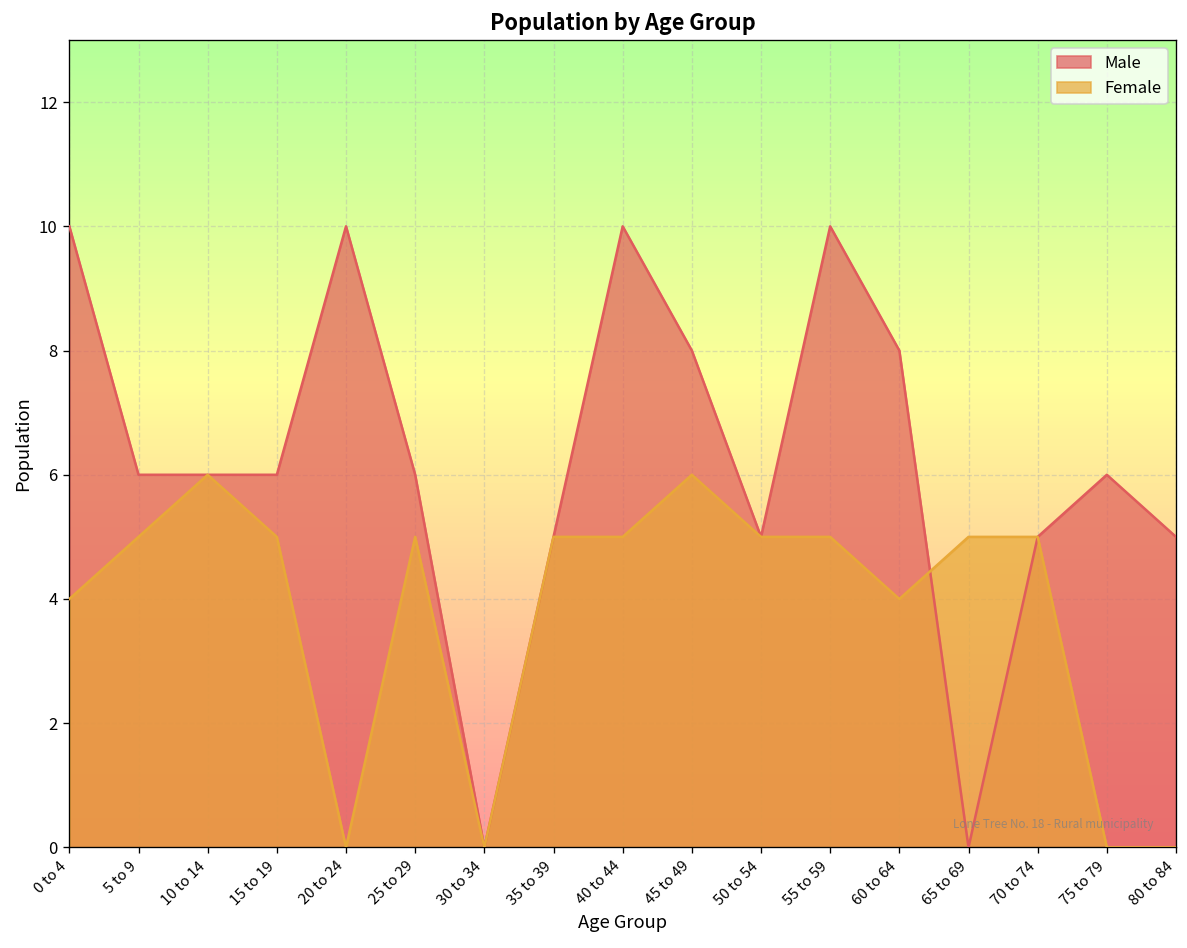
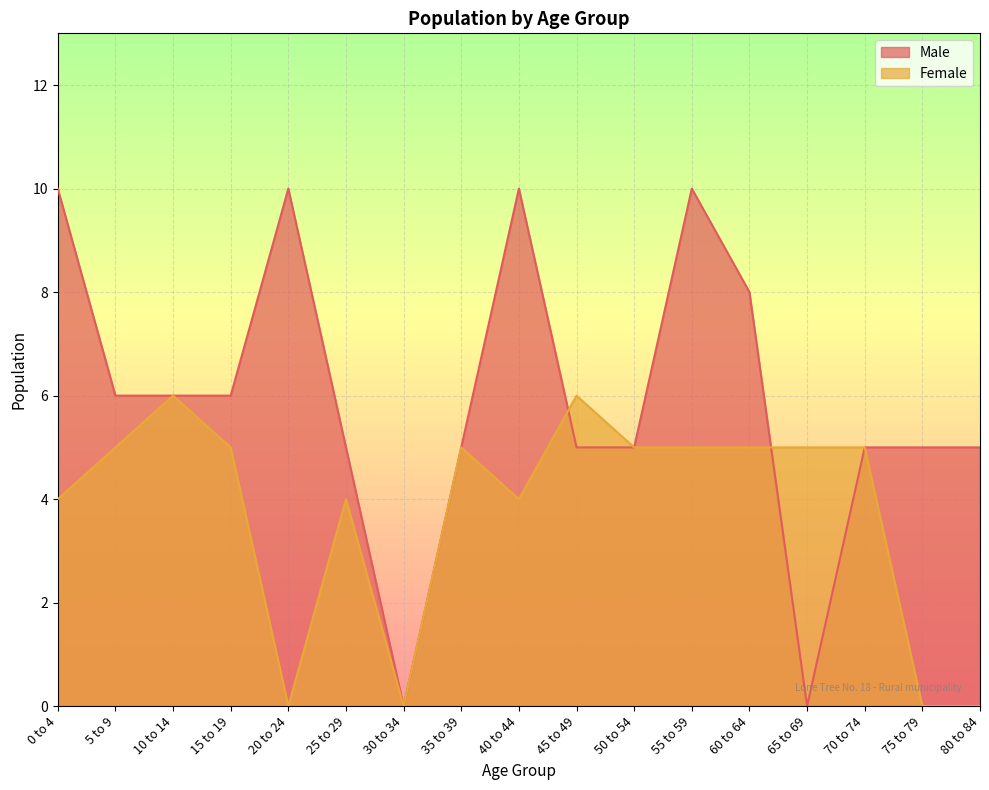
  {
    "Male": {
      "0 to 4": 10,
      "5 to 9": 6,
      "15 to 19": 6,
      "20 to 24": 10,
-     "25 to 29": 6,
+     "25 to 29": 5,
      "40 to 44": 10,
-     "45 to 49": 8,
+     "45 to 49": 5,
      "55 to 59": 10,
      "60 to 64": 8,
-     "75 to 79": 6,
+     "75 to 79": 5,
      "80 to 84": 5
    },
    "Female": {
      "0 to 4": 4,
      "5 to 9": 5,
      "15 to 19": 5,
      "20 to 24": 0,
-     "25 to 29": 5,
-     "40 to 44": 5,
+     "25 to 29": 4,
+     "40 to 44": 4,
      "45 to 49": 6,
      "55 to 59": 5,
-     "60 to 64": 4,
+     "60 to 64": 5,
      "65 to 69": 5,
      "80 to 84": 0
    }
  }
